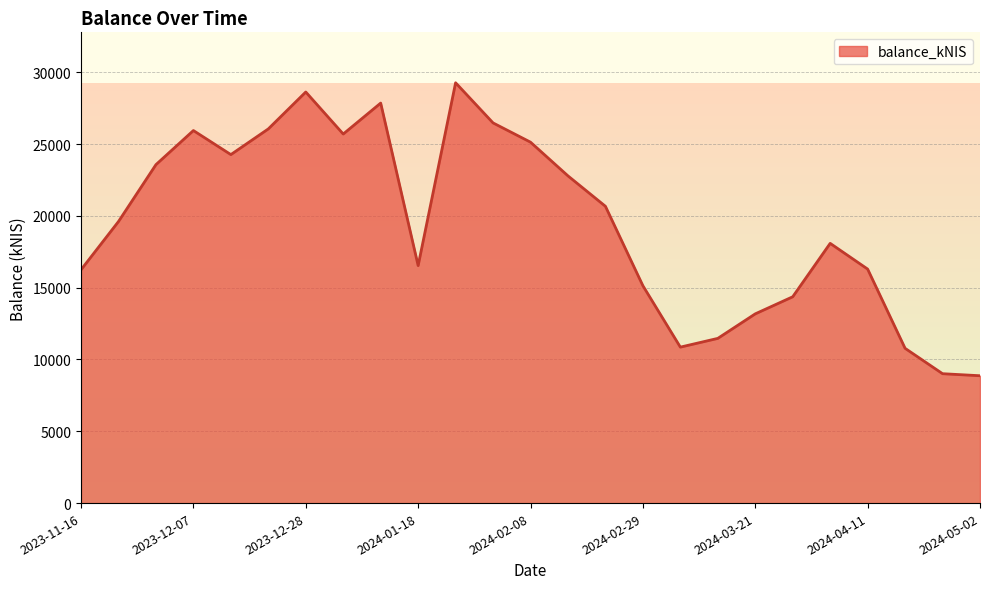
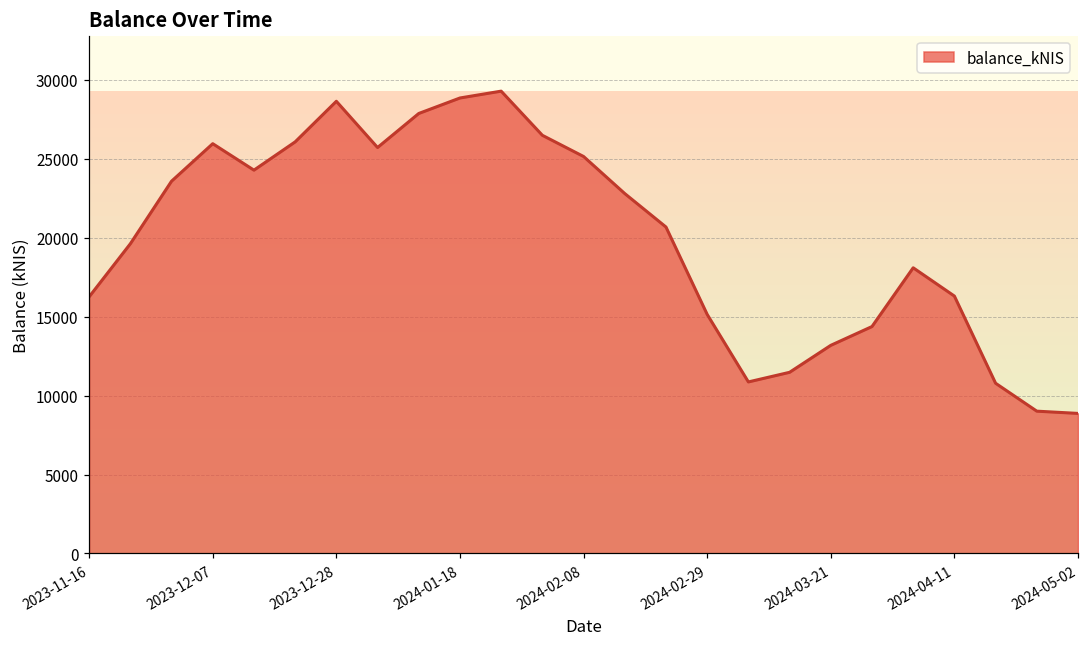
  {
    "2023-11-16": 16200,
    "2023-12-07": 25900,
    "2023-12-28": 28600,
-   "2024-01-18": 16500,
+   "2024-01-18": 28800,
    "2024-02-08": 25100,
    "2024-02-29": 15100,
    "2024-03-21": 13200,
    "2024-04-11": 16300,
    "2024-05-02": 8900
  }
